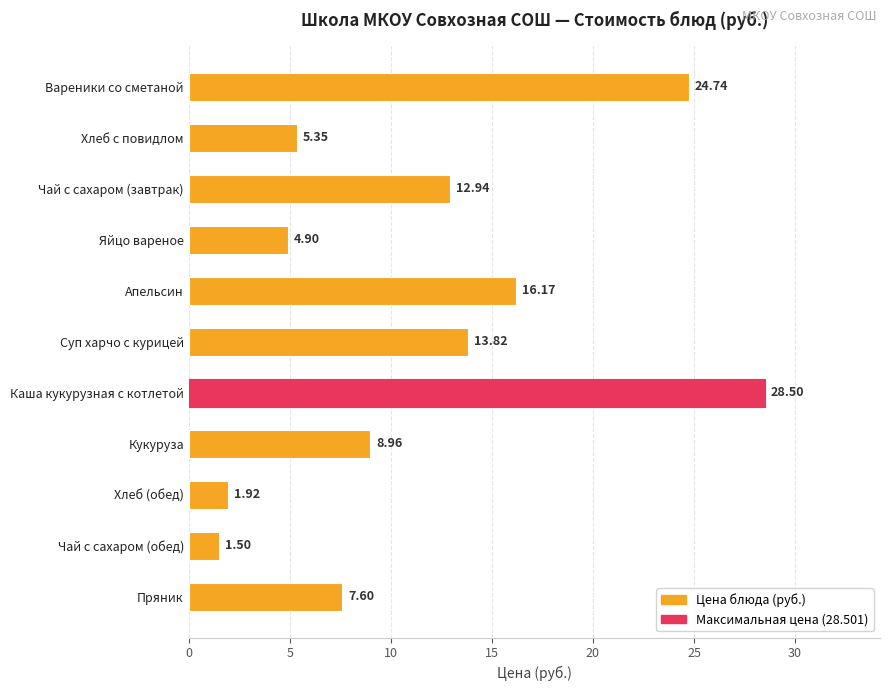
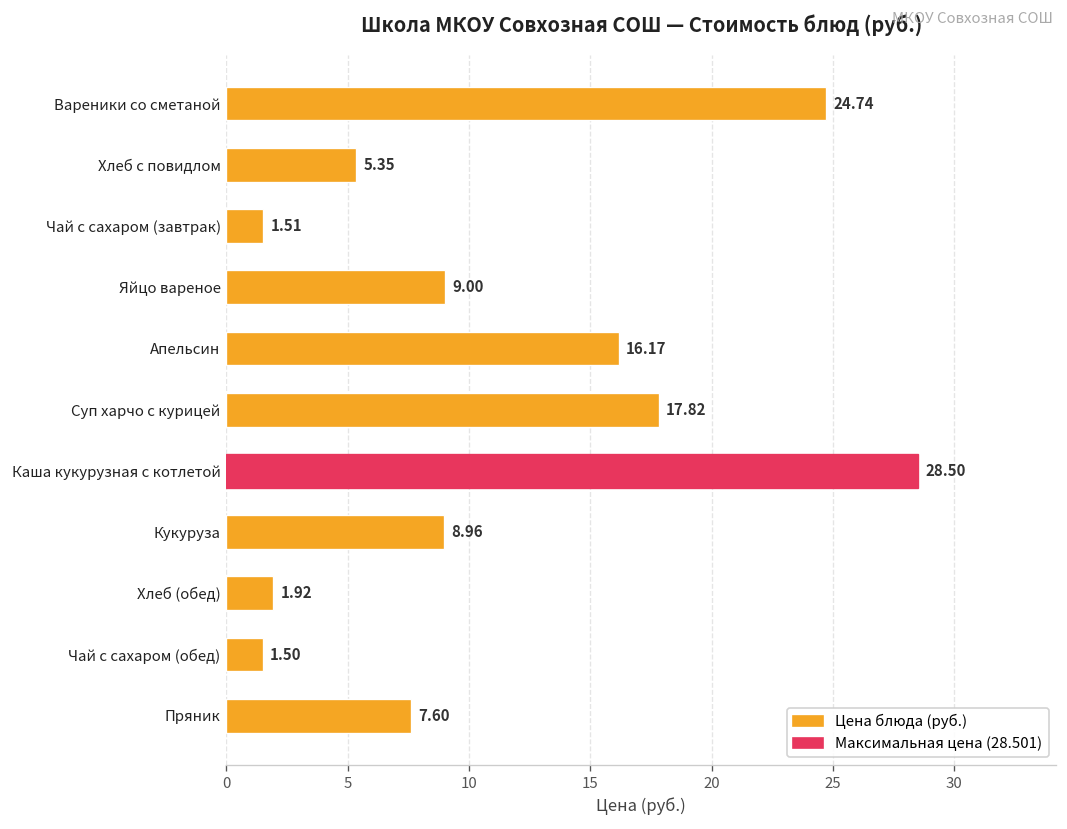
  {
    "Вареники со сметаной": 24.74,
    "Хлеб с повидлом": 5.35,
-   "Чай с сахаром (завтрак)": 12.94,
-   "Яйцо вареное": 4.90,
+   "Чай с сахаром (завтрак)": 1.51,
+   "Яйцо вареное": 9.00,
    "Апельсин": 16.17,
-   "Суп харчо с курицей": 13.82,
+   "Суп харчо с курицей": 17.82,
    "Каша кукурузная с котлетой": 28.50,
    "Кукуруза": 8.96,
    "Хлеб (обед)": 1.92,
    "Чай с сахаром (обед)": 1.50,
    "Пряник": 7.60
  }
